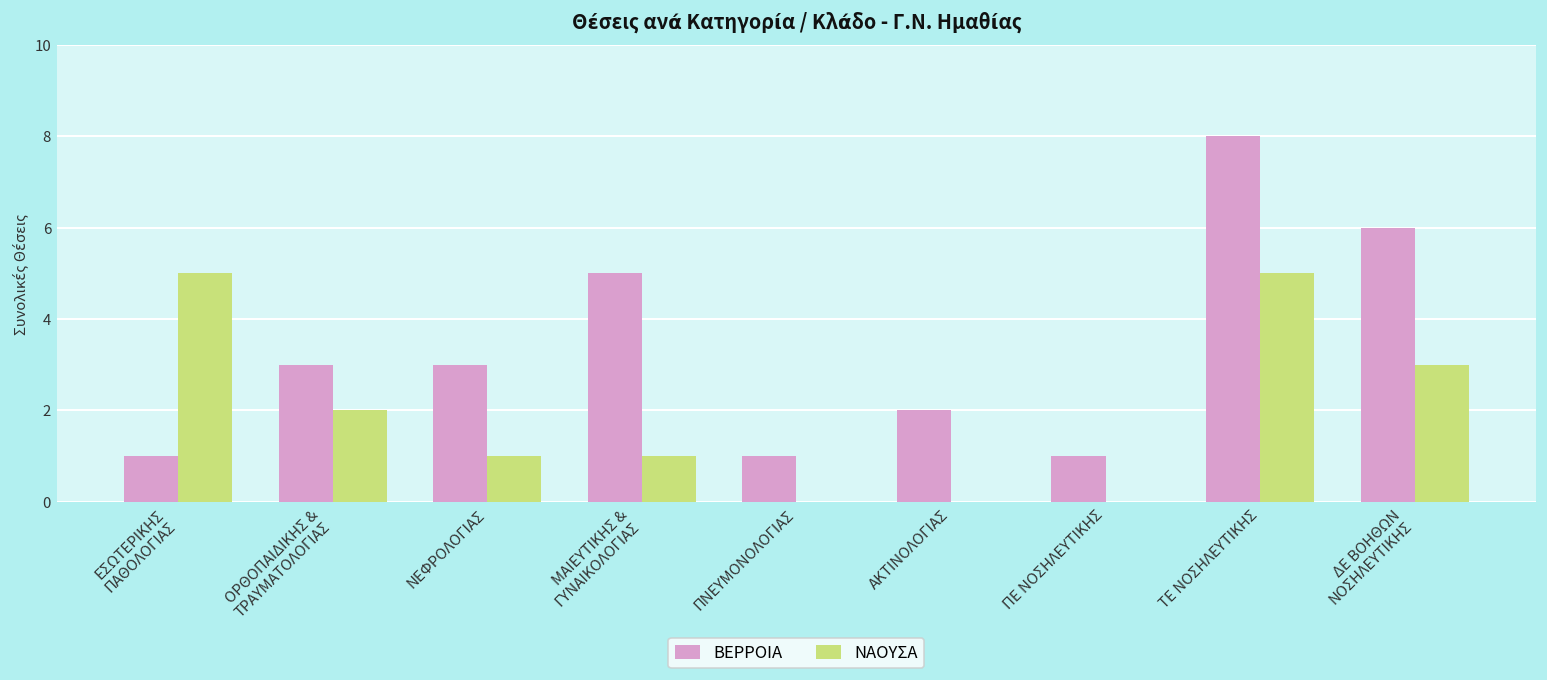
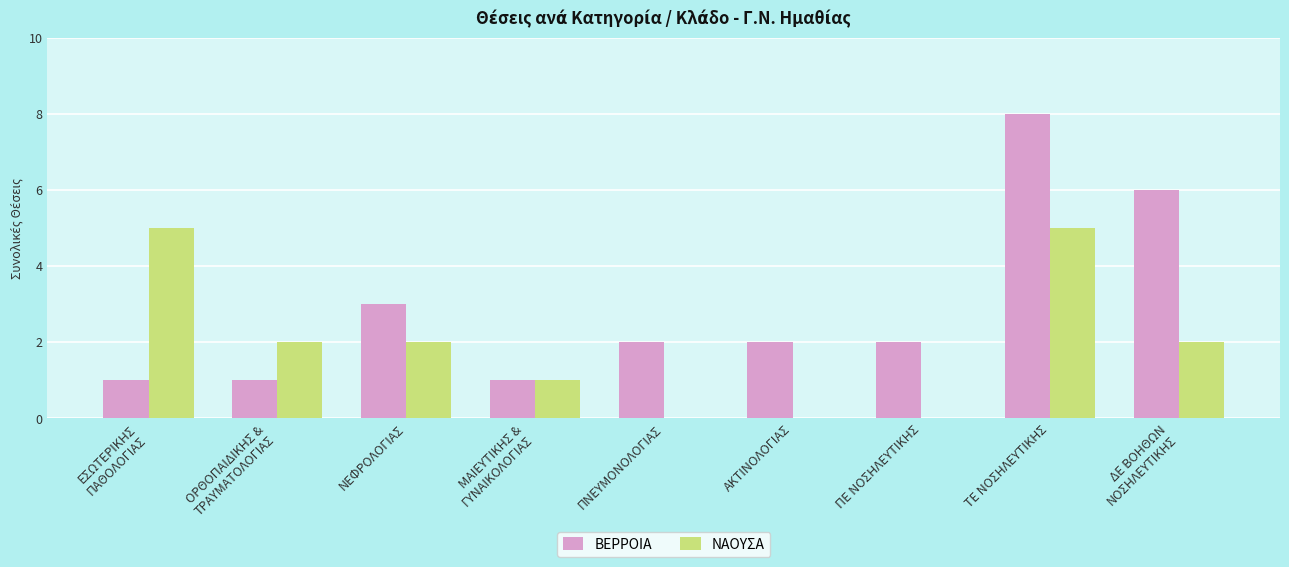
  {
    "ΒΕΡΡΟΙΑ": {
      "ΕΣΩΤΕΡΙΚΗΣ ΠΑΘΟΛΟΓΙΑΣ": 1,
-     "ΟΡΘΟΠΑΙΔΙΚΗΣ & ΤΡΑΥΜΑΤΟΛΟΓΙΑΣ": 3,
+     "ΟΡΘΟΠΑΙΔΙΚΗΣ & ΤΡΑΥΜΑΤΟΛΟΓΙΑΣ": 1,
      "ΝΕΦΡΟΛΟΓΙΑΣ": 3,
-     "ΜΑΙΕΥΤΙΚΗΣ & ΓΥΝΑΙΚΟΛΟΓΙΑΣ": 5,
-     "ΠΝΕΥΜΟΝΟΛΟΓΙΑΣ": 1,
+     "ΜΑΙΕΥΤΙΚΗΣ & ΓΥΝΑΙΚΟΛΟΓΙΑΣ": 1,
+     "ΠΝΕΥΜΟΝΟΛΟΓΙΑΣ": 2,
      "ΑΚΤΙΝΟΛΟΓΙΑΣ": 2,
-     "ΠΕ ΝΟΣΗΛΕΥΤΙΚΗΣ": 1,
+     "ΠΕ ΝΟΣΗΛΕΥΤΙΚΗΣ": 2,
      "ΤΕ ΝΟΣΗΛΕΥΤΙΚΗΣ": 8,
      "ΔΕ ΒΟΗΘΩΝ ΝΟΣΗΛΕΥΤΙΚΗΣ": 6
    },
    "ΝΑΟΥΣΑ": {
      "ΕΣΩΤΕΡΙΚΗΣ ΠΑΘΟΛΟΓΙΑΣ": 5,
      "ΟΡΘΟΠΑΙΔΙΚΗΣ & ΤΡΑΥΜΑΤΟΛΟΓΙΑΣ": 2,
-     "ΝΕΦΡΟΛΟΓΙΑΣ": 1,
+     "ΝΕΦΡΟΛΟΓΙΑΣ": 2,
      "ΜΑΙΕΥΤΙΚΗΣ & ΓΥΝΑΙΚΟΛΟΓΙΑΣ": 1,
      "ΠΝΕΥΜΟΝΟΛΟΓΙΑΣ": 0,
      "ΑΚΤΙΝΟΛΟΓΙΑΣ": 0,
      "ΠΕ ΝΟΣΗΛΕΥΤΙΚΗΣ": 0,
      "ΤΕ ΝΟΣΗΛΕΥΤΙΚΗΣ": 5,
-     "ΔΕ ΒΟΗΘΩΝ ΝΟΣΗΛΕΥΤΙΚΗΣ": 3
+     "ΔΕ ΒΟΗΘΩΝ ΝΟΣΗΛΕΥΤΙΚΗΣ": 2
    }
  }
